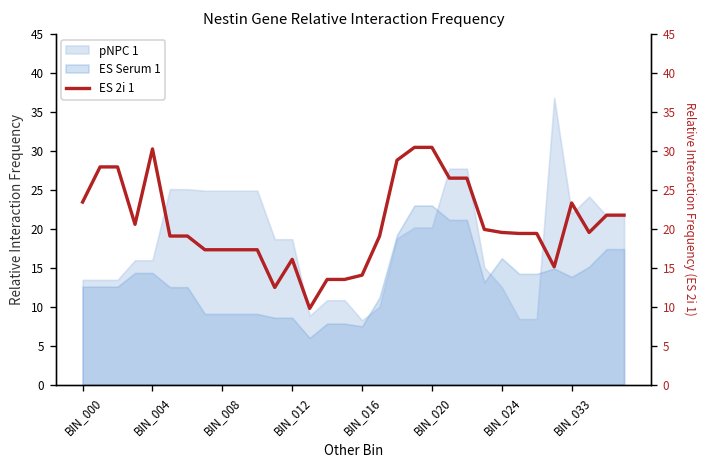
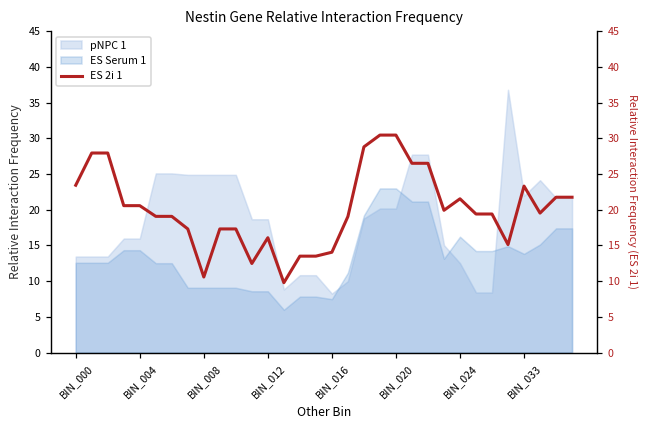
  {
    "ES 2i 1": {
      "BIN_000": 23,
-     "BIN_004": 30,
-     "BIN_008": 17,
+     "BIN_004": 21,
+     "BIN_008": 11,
      "BIN_012": 16,
      "BIN_016": 14,
      "BIN_020": 30,
-     "BIN_024": 20,
+     "BIN_024": 22,
      "BIN_033": 23
    }
  }
